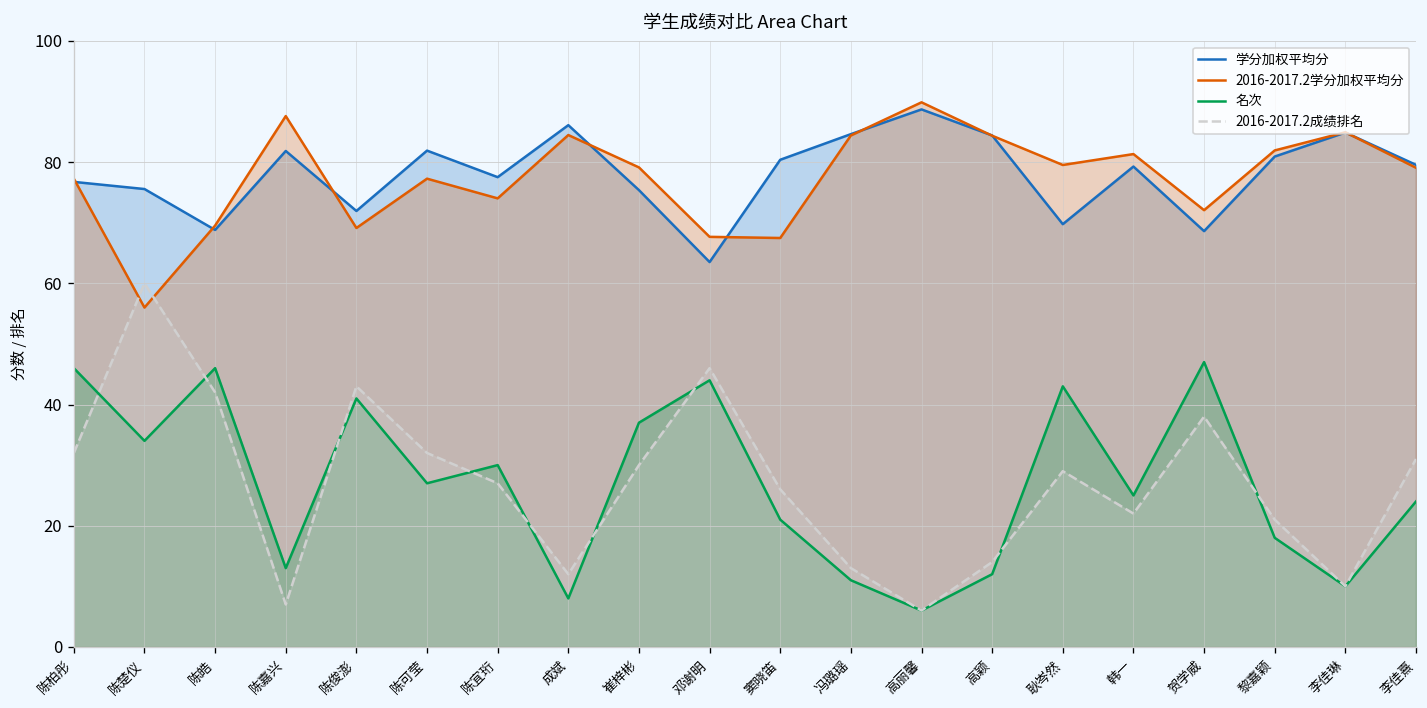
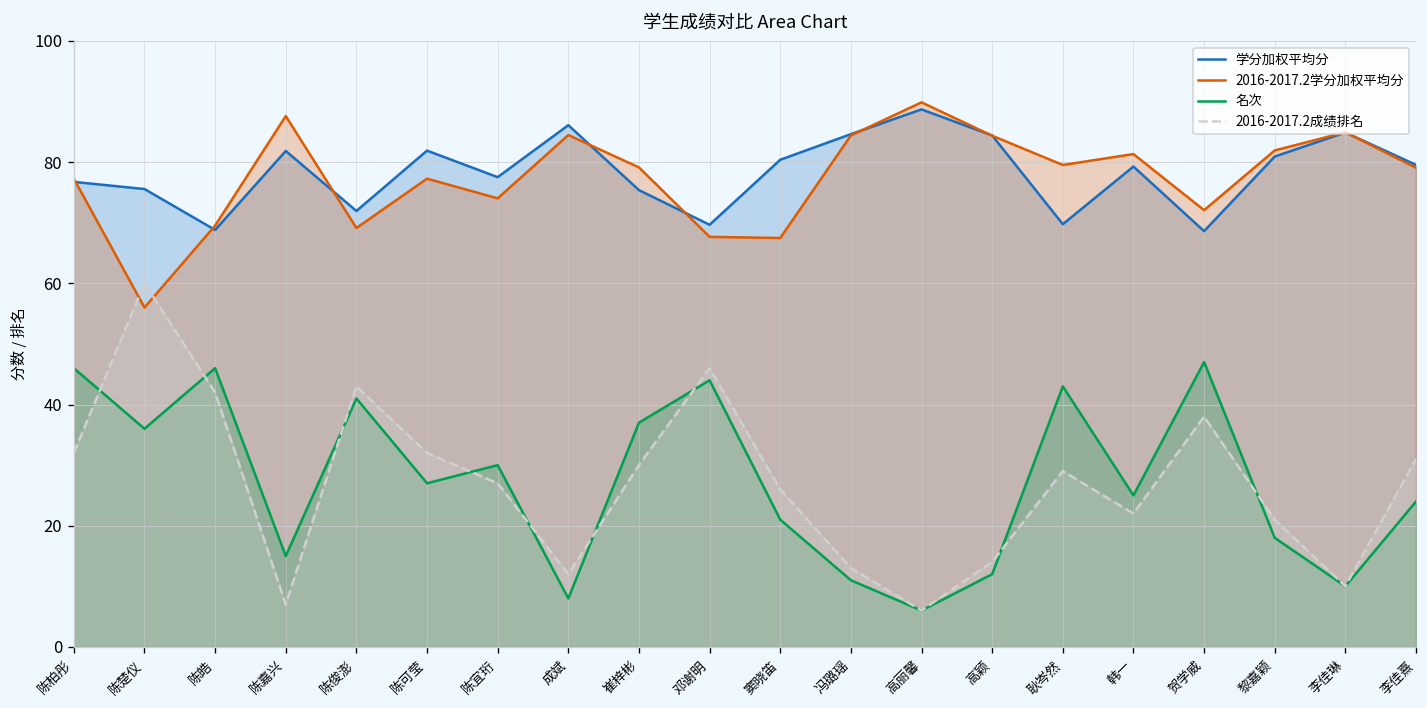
  {
    "学分加权平均分": {
      "陈柏彤": 77,
      "陈楚仪": 76,
      "陈皓": 69,
      "陈嘉兴": 82,
      "陈俊澎": 72,
      "陈可莹": 82,
      "陈宜珩": 78,
      "成斌": 86,
      "崔梓彬": 75,
-     "邓谢明": 64,
+     "邓谢明": 70,
      "窦晓笛": 80,
      "高丽馨": 89,
      "耿岑然": 70,
      "韩一": 79,
      "贺学威": 69,
      "黎嘉颖": 81
    },
    "2016-2017.2学分加权平均分": {
      "陈柏彤": 77,
      "陈楚仪": 56,
      "陈皓": 70,
      "陈嘉兴": 88,
      "陈俊澎": 69,
      "陈可莹": 77,
      "陈宜珩": 74,
      "成斌": 84,
      "崔梓彬": 79,
      "邓谢明": 68,
      "窦晓笛": 67,
      "高丽馨": 90,
      "耿岑然": 80,
      "韩一": 81,
      "贺学威": 72,
      "黎嘉颖": 82
    },
    "名次": {
      "陈柏彤": 46,
-     "陈楚仪": 34,
+     "陈楚仪": 36,
      "陈皓": 46,
-     "陈嘉兴": 13,
+     "陈嘉兴": 15,
      "陈俊澎": 41,
      "陈可莹": 27,
      "陈宜珩": 30,
      "成斌": 8,
      "崔梓彬": 37,
      "邓谢明": 44,
      "窦晓笛": 21,
      "冯璐瑶": 11,
      "高颖": 12,
      "耿岑然": 43,
      "韩一": 25,
      "贺学威": 47,
      "黎嘉颖": 18,
      "李佳熹": 24
    },
    "2016-2017.2成绩排名": {
      "陈柏彤": 32,
      "陈楚仪": 60,
      "陈皓": 42,
      "陈嘉兴": 7,
      "陈俊澎": 43,
      "陈可莹": 32,
      "陈宜珩": 27,
      "成斌": 12,
      "崔梓彬": 30,
      "邓谢明": 46,
      "窦晓笛": 26,
      "冯璐瑶": 13,
      "高颖": 14,
      "耿岑然": 29,
      "韩一": 22,
      "贺学威": 38,
      "黎嘉颖": 21,
      "李佳熹": 31
    }
  }
